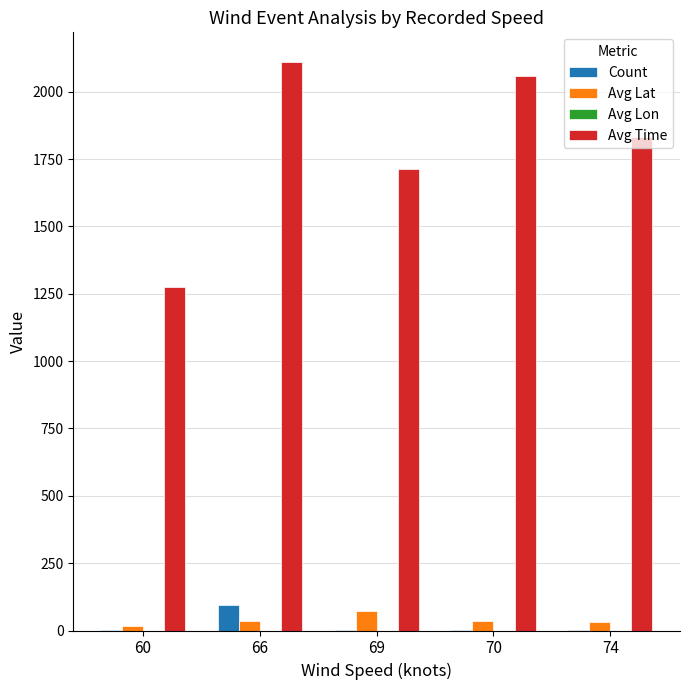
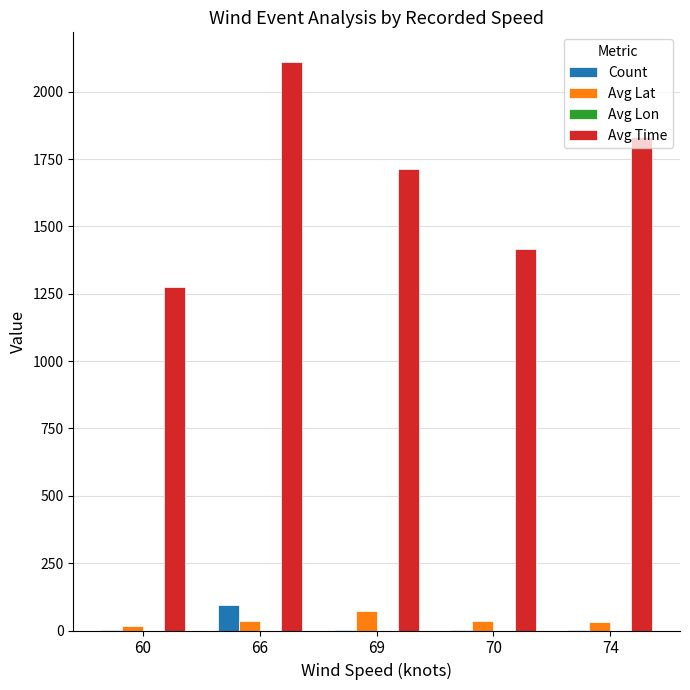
  {
    "Count": {
      "66": 100
    },
    "Avg Lat": {
      "60": 20,
      "66": 30,
      "69": 70,
      "70": 40,
      "74": 30
    },
    "Avg Time": {
      "60": 1280,
      "66": 2110,
      "69": 1710,
-     "70": 2060
+     "70": 1420
    }
  }
